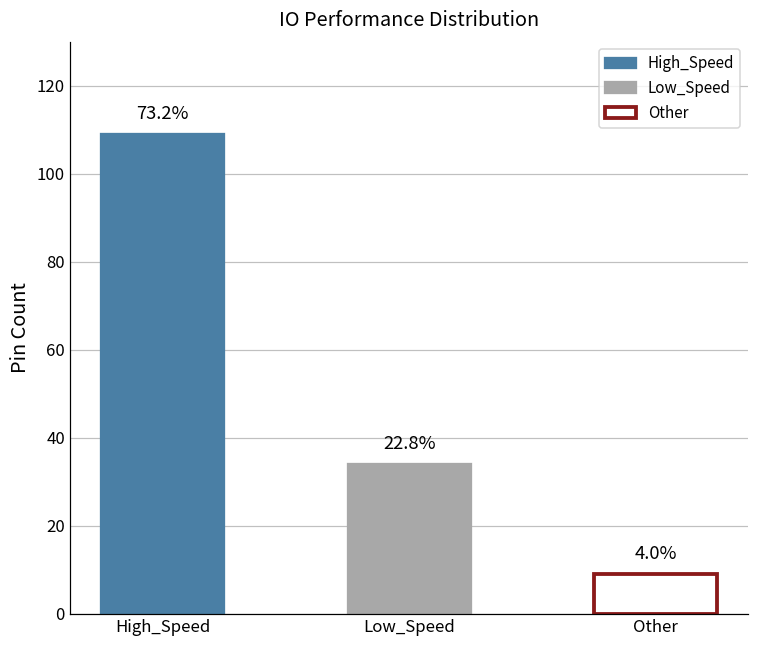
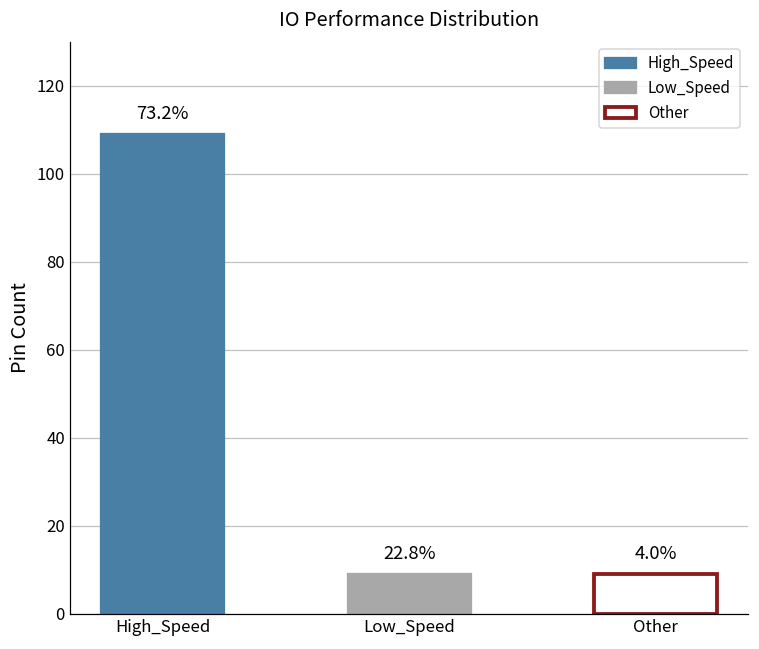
  {
-   "Low_Speed": 34
+   "Low_Speed": 9
  }
